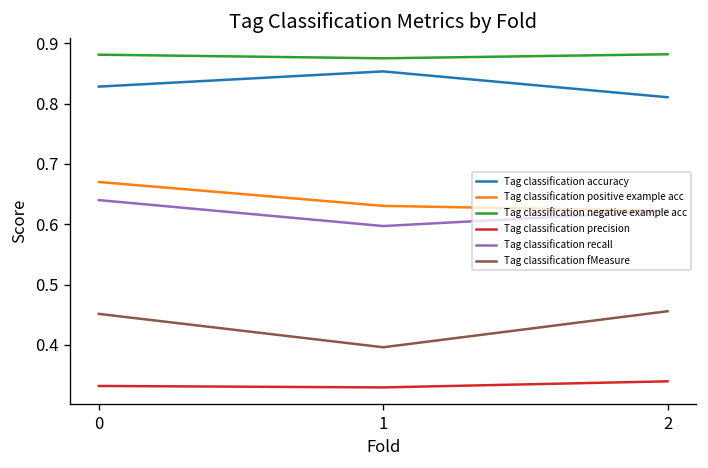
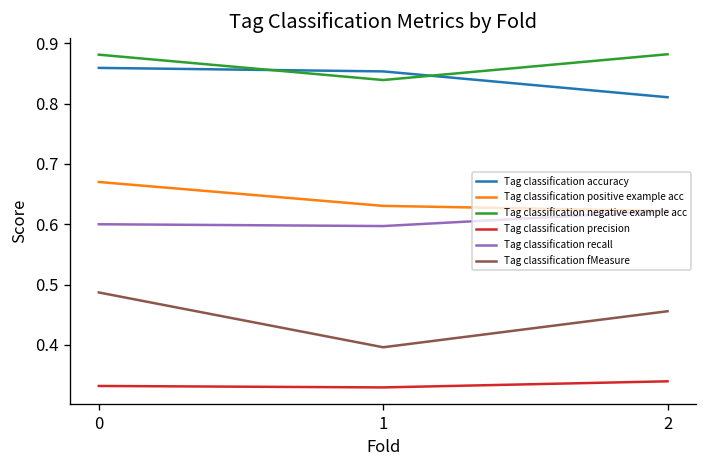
  {
    "Tag classification accuracy": {
-     "0": 0.83,
+     "0": 0.86,
      "1": 0.85,
      "2": 0.81
    },
    "Tag classification positive example acc": {
      "0": 0.67,
      "1": 0.63
    },
    "Tag classification negative example acc": {
      "0": 0.88,
-     "1": 0.87,
+     "1": 0.84,
      "2": 0.88
    },
    "Tag classification precision": {
      "0": 0.33,
      "1": 0.33,
      "2": 0.34
    },
    "Tag classification recall": {
-     "0": 0.64,
+     "0": 0.60,
      "1": 0.60
    },
    "Tag classification fMeasure": {
-     "0": 0.45,
+     "0": 0.49,
      "1": 0.40,
      "2": 0.46
    }
  }
